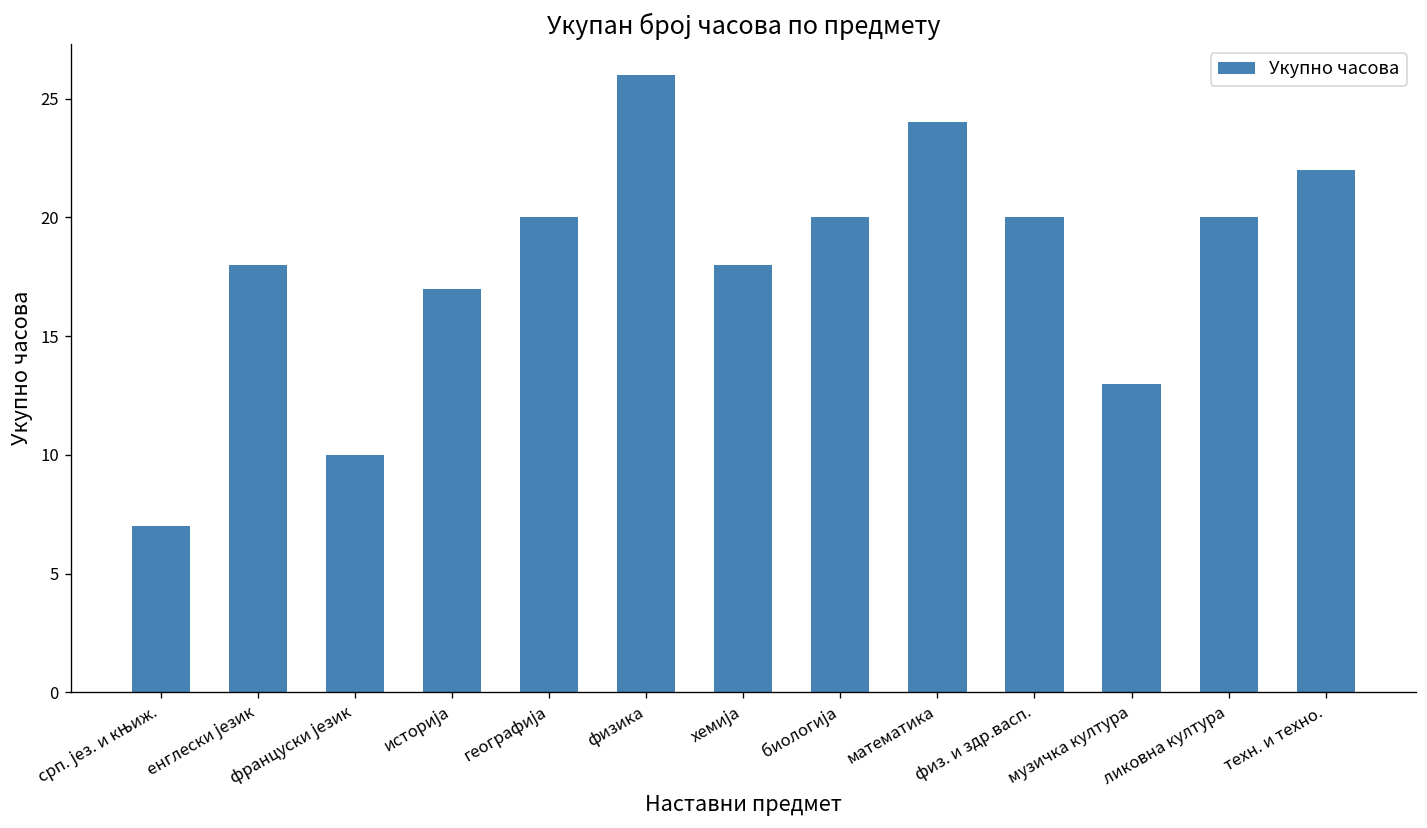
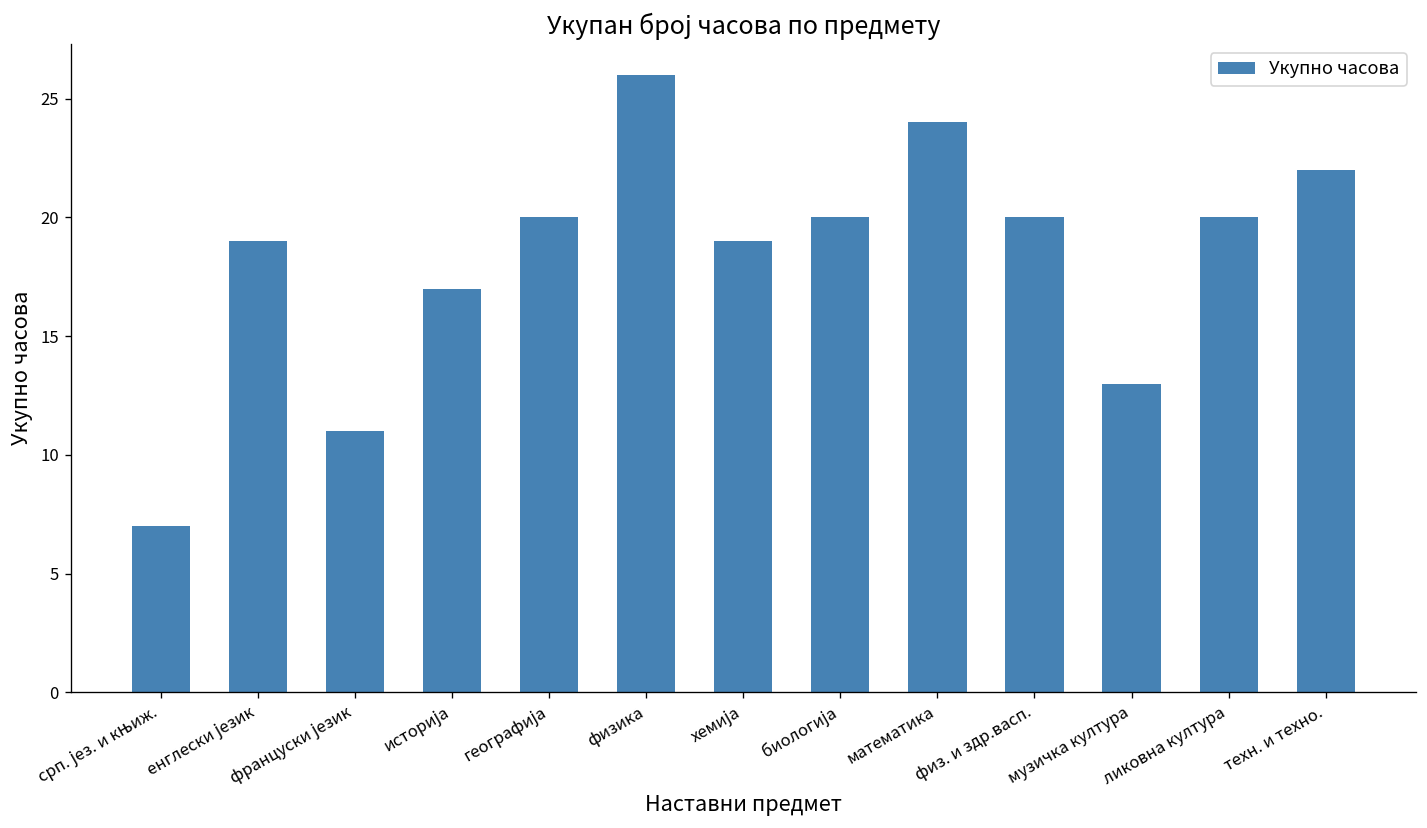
  {
    "срп. јез. и књиж.": 7,
-   "енглески језик": 18,
-   "француски језик": 10,
+   "енглески језик": 19,
+   "француски језик": 11,
    "историја": 17,
    "географија": 20,
    "физика": 26,
-   "хемија": 18,
+   "хемија": 19,
    "биологија": 20,
    "математика": 24,
    "физ. и здр.васп.": 20,
    "музичка култура": 13,
    "ликовна култура": 20,
    "техн. и техно.": 22
  }
